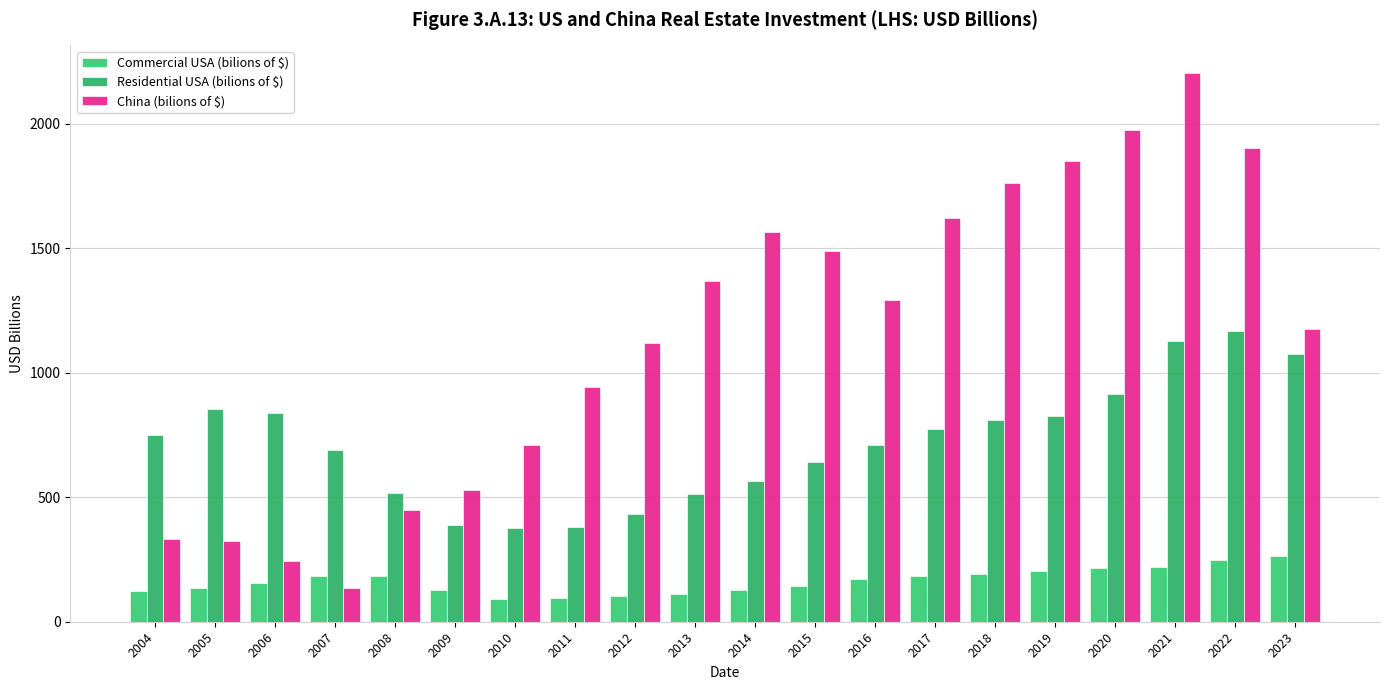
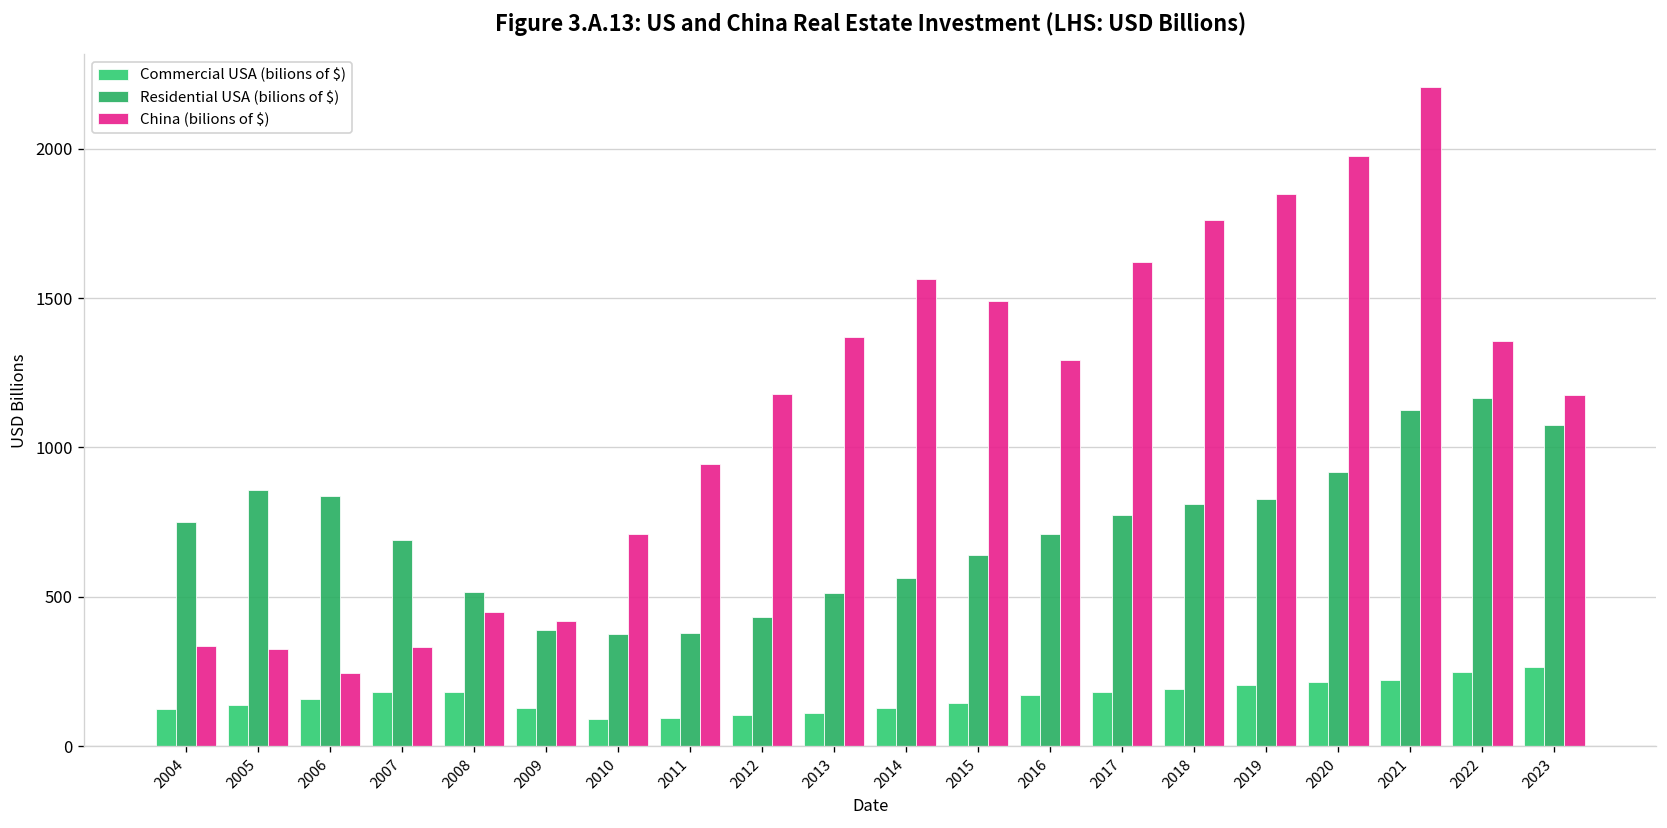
  {
    "China (bilions of $)": {
      "2004": 330,
      "2005": 330,
      "2006": 240,
-     "2007": 140,
+     "2007": 330,
      "2008": 450,
-     "2009": 530,
+     "2009": 420,
      "2010": 710,
      "2011": 940,
-     "2012": 1120,
+     "2012": 1180,
      "2013": 1370,
      "2014": 1560,
      "2015": 1490,
      "2016": 1290,
      "2017": 1620,
      "2018": 1760,
      "2019": 1850,
      "2020": 1980,
      "2021": 2210,
-     "2022": 1900,
+     "2022": 1360,
      "2023": 1180
    }
  }
